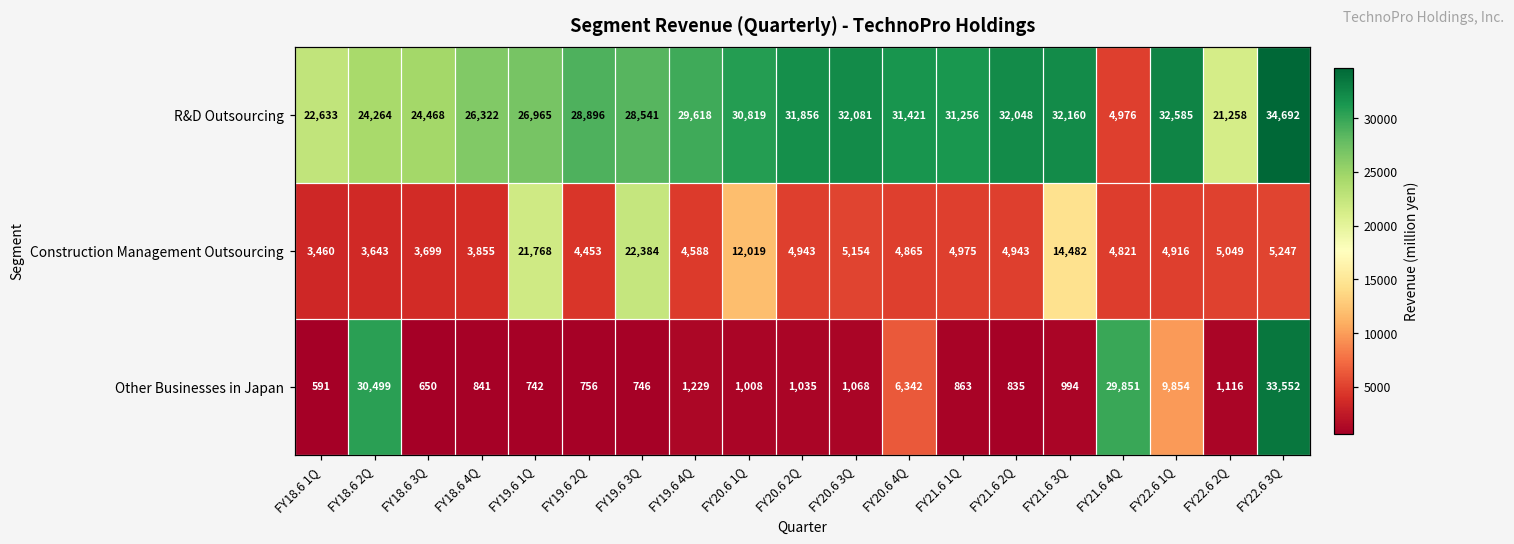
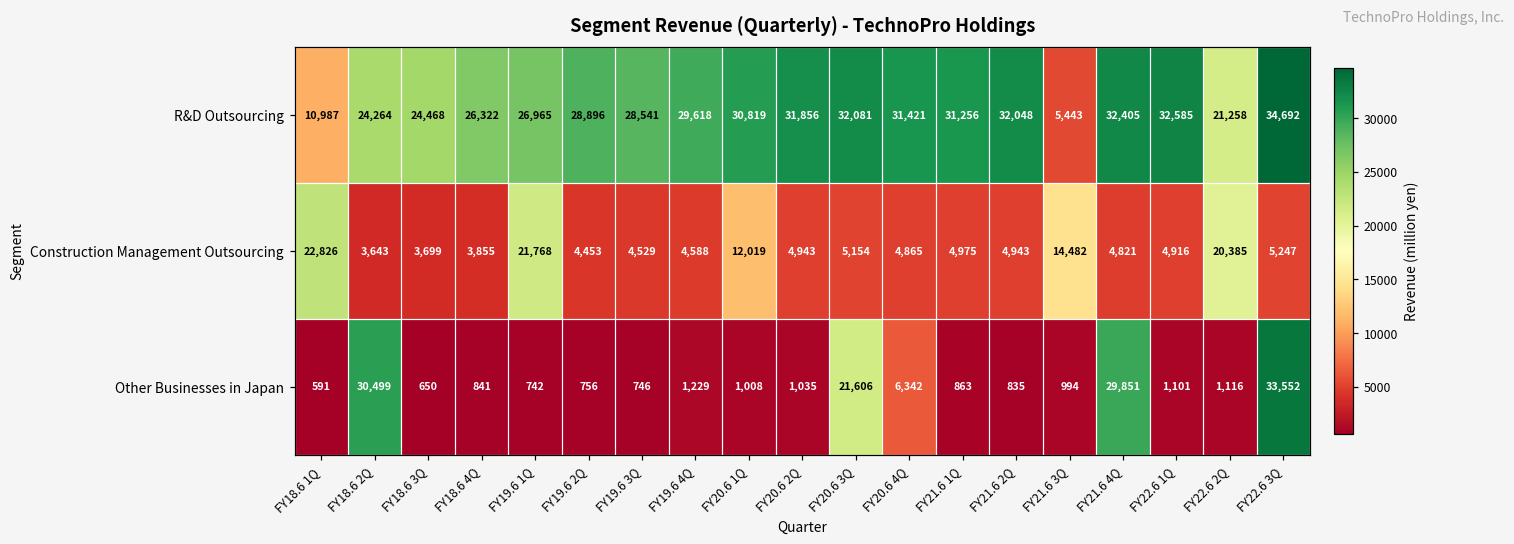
  {
    "R&D Outsourcing": {
-     "FY18.6 1Q": "22,633",
+     "FY18.6 1Q": "10,987",
      "FY18.6 2Q": "24,264",
      "FY18.6 3Q": "24,468",
      "FY18.6 4Q": "26,322",
      "FY19.6 1Q": "26,965",
      "FY19.6 2Q": "28,896",
      "FY19.6 3Q": "28,541",
      "FY19.6 4Q": "29,618",
      "FY20.6 1Q": "30,819",
      "FY20.6 2Q": "31,856",
      "FY20.6 3Q": "32,081",
      "FY20.6 4Q": "31,421",
      "FY21.6 1Q": "31,256",
      "FY21.6 2Q": "32,048",
-     "FY21.6 3Q": "32,160",
-     "FY21.6 4Q": "4,976",
+     "FY21.6 3Q": "5,443",
+     "FY21.6 4Q": "32,405",
      "FY22.6 1Q": "32,585",
      "FY22.6 2Q": "21,258",
      "FY22.6 3Q": "34,692"
    },
    "Construction Management Outsourcing": {
-     "FY18.6 1Q": "3,460",
+     "FY18.6 1Q": "22,826",
      "FY18.6 2Q": "3,643",
      "FY18.6 3Q": "3,699",
      "FY18.6 4Q": "3,855",
      "FY19.6 1Q": "21,768",
      "FY19.6 2Q": "4,453",
-     "FY19.6 3Q": "22,384",
+     "FY19.6 3Q": "4,529",
      "FY19.6 4Q": "4,588",
      "FY20.6 1Q": "12,019",
      "FY20.6 2Q": "4,943",
      "FY20.6 3Q": "5,154",
      "FY20.6 4Q": "4,865",
      "FY21.6 1Q": "4,975",
      "FY21.6 2Q": "4,943",
      "FY21.6 3Q": "14,482",
      "FY21.6 4Q": "4,821",
      "FY22.6 1Q": "4,916",
-     "FY22.6 2Q": "5,049",
+     "FY22.6 2Q": "20,385",
      "FY22.6 3Q": "5,247"
    },
    "Other Businesses in Japan": {
      "FY18.6 1Q": "591",
      "FY18.6 2Q": "30,499",
      "FY18.6 3Q": "650",
      "FY18.6 4Q": "841",
      "FY19.6 1Q": "742",
      "FY19.6 2Q": "756",
      "FY19.6 3Q": "746",
      "FY19.6 4Q": "1,229",
      "FY20.6 1Q": "1,008",
      "FY20.6 2Q": "1,035",
-     "FY20.6 3Q": "1,068",
+     "FY20.6 3Q": "21,606",
      "FY20.6 4Q": "6,342",
      "FY21.6 1Q": "863",
      "FY21.6 2Q": "835",
      "FY21.6 3Q": "994",
      "FY21.6 4Q": "29,851",
-     "FY22.6 1Q": "9,854",
+     "FY22.6 1Q": "1,101",
      "FY22.6 2Q": "1,116",
      "FY22.6 3Q": "33,552"
    }
  }
